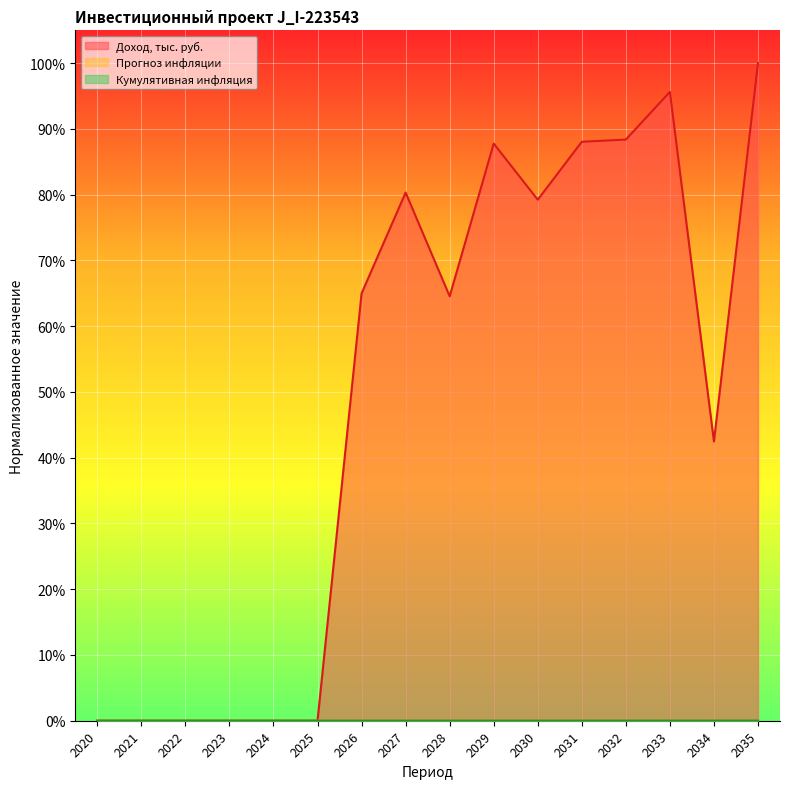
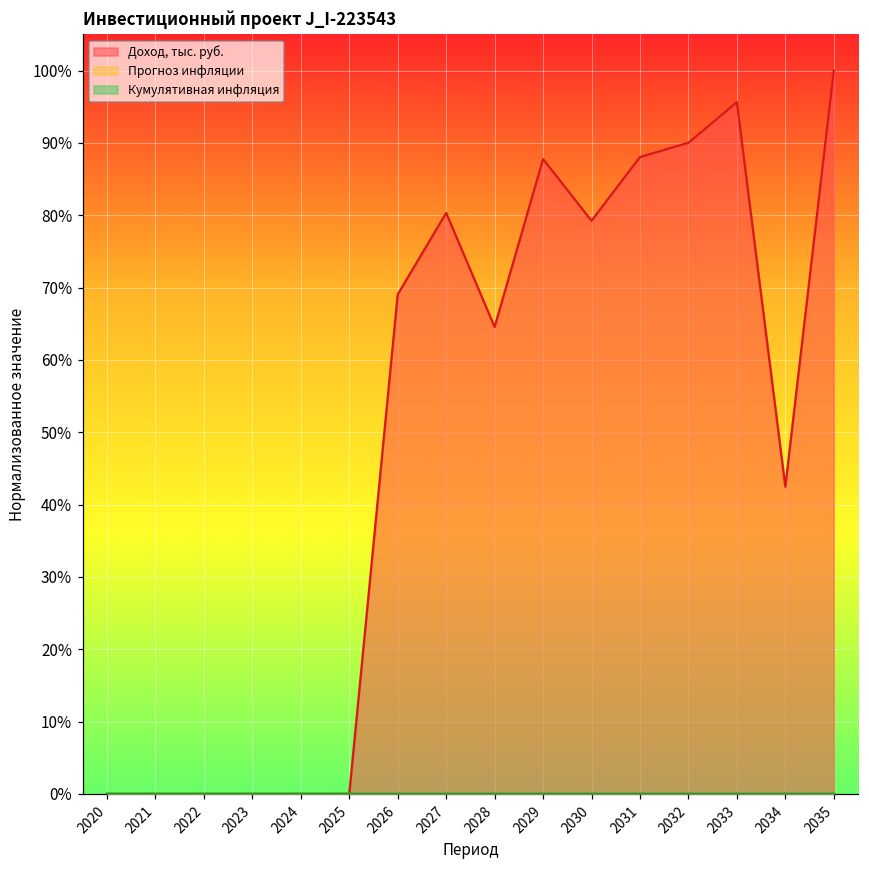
  {
    "Доход, тыс. руб.": {
-     "2026": "65%",
+     "2026": "69%",
      "2027": "80%",
      "2028": "65%",
      "2029": "88%",
      "2030": "79%",
      "2031": "88%",
-     "2032": "88%",
+     "2032": "90%",
      "2033": "96%",
      "2034": "42%",
      "2035": "100%"
    },
    "Кумулятивная инфляция": {
      "2026": "0%",
      "2027": "0%",
      "2028": "0%",
      "2029": "0%",
      "2030": "0%",
      "2031": "0%",
      "2032": "0%",
      "2033": "0%",
      "2034": "0%",
      "2035": "0%"
    }
  }
